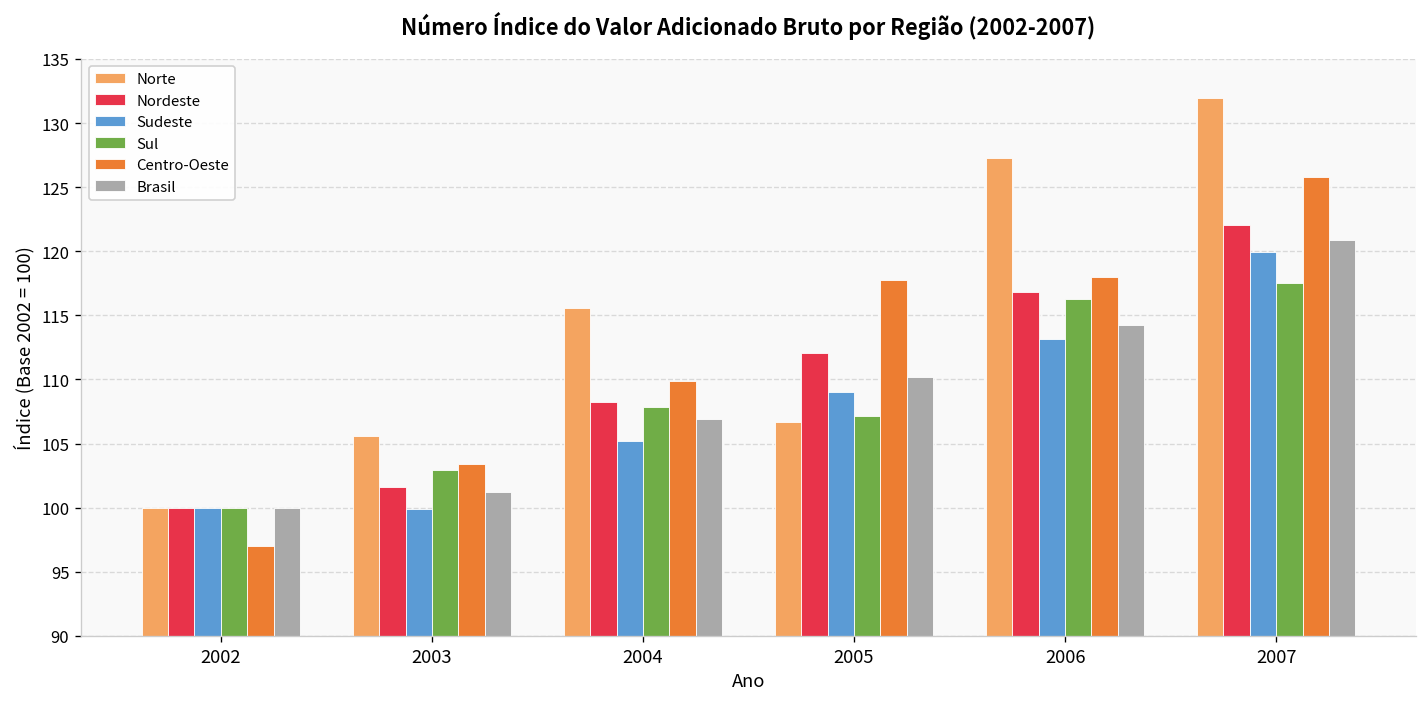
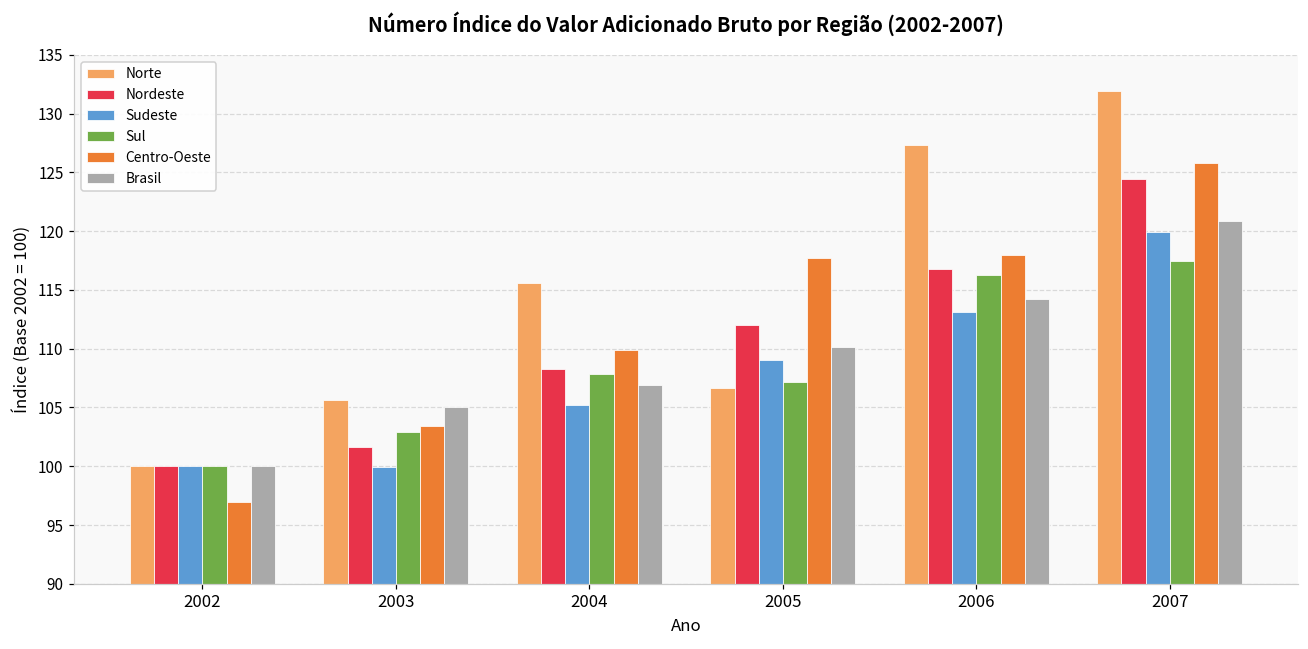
  {
    "Norte": {
      "2002": 100.0,
      "2003": 105.6,
      "2004": 115.6,
      "2005": 106.7,
      "2006": 127.3,
      "2007": 132.0
    },
    "Nordeste": {
      "2002": 100.0,
      "2003": 101.6,
      "2004": 108.2,
      "2005": 112.0,
      "2006": 116.8,
-     "2007": 122.0
+     "2007": 124.4
    },
    "Sudeste": {
      "2002": 100.0,
      "2003": 99.9,
      "2004": 105.2,
      "2005": 109.0,
      "2006": 113.1,
      "2007": 119.9
    },
    "Sul": {
      "2002": 100.0,
      "2003": 102.9,
      "2004": 107.8,
      "2005": 107.2,
      "2006": 116.3,
      "2007": 117.5
    },
    "Centro-Oeste": {
      "2002": 97.0,
      "2003": 103.4,
      "2004": 109.9,
      "2005": 117.8,
      "2006": 118.0,
      "2007": 125.8
    },
    "Brasil": {
      "2002": 100.0,
-     "2003": 101.2,
+     "2003": 105.1,
      "2004": 107.0,
      "2005": 110.2,
      "2006": 114.2,
      "2007": 120.9
    }
  }
